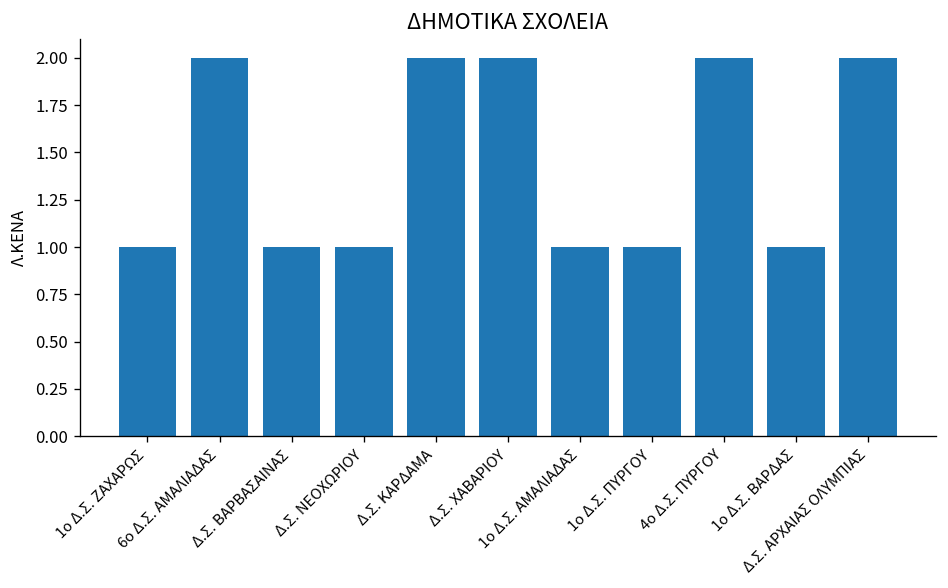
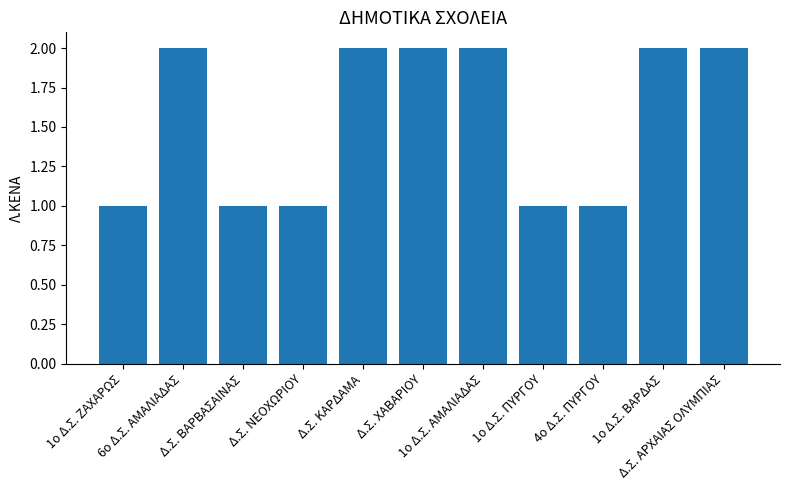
  {
    "1ο Δ.Σ. ΖΑΧΑΡΩΣ": 1,
    "6ο Δ.Σ. ΑΜΑΛΙΑΔΑΣ": 2,
    "Δ.Σ. ΒΑΡΒΑΣΑΙΝΑΣ": 1,
    "Δ.Σ. ΝΕΟΧΩΡΙΟΥ": 1,
    "Δ.Σ. ΚΑΡΔΑΜΑ": 2,
    "Δ.Σ. ΧΑΒΑΡΙΟΥ": 2,
-   "1ο Δ.Σ. ΑΜΑΛΙΑΔΑΣ": 1,
+   "1ο Δ.Σ. ΑΜΑΛΙΑΔΑΣ": 2,
    "1ο Δ.Σ. ΠΥΡΓΟΥ": 1,
-   "4ο Δ.Σ. ΠΥΡΓΟΥ": 2,
-   "1ο Δ.Σ. ΒΑΡΔΑΣ": 1,
+   "4ο Δ.Σ. ΠΥΡΓΟΥ": 1,
+   "1ο Δ.Σ. ΒΑΡΔΑΣ": 2,
    "Δ.Σ. ΑΡΧΑΙΑΣ ΟΛΥΜΠΙΑΣ": 2
  }
